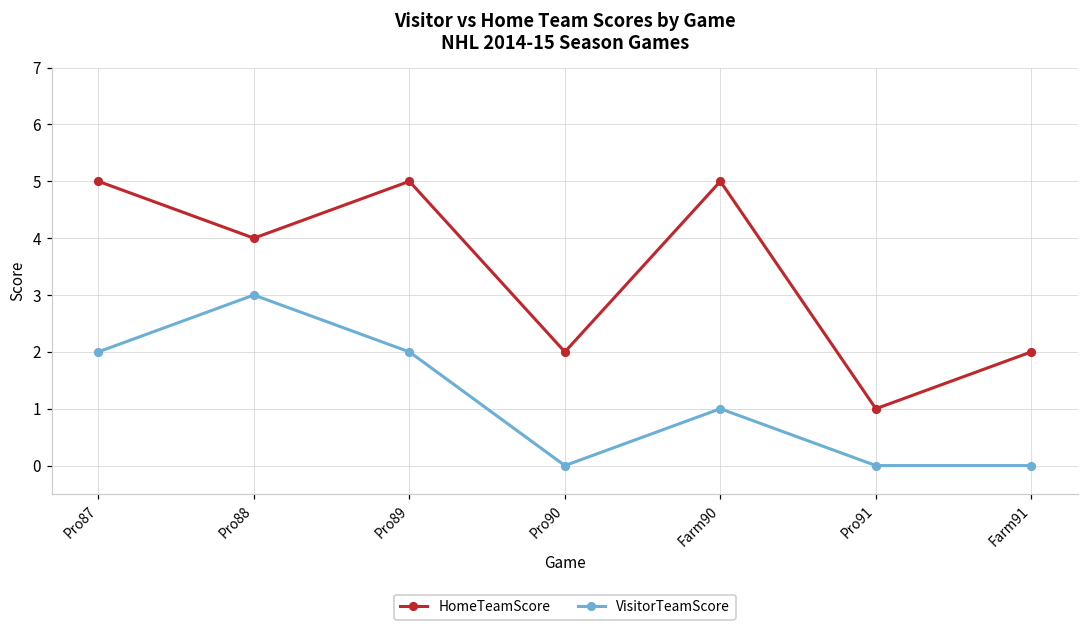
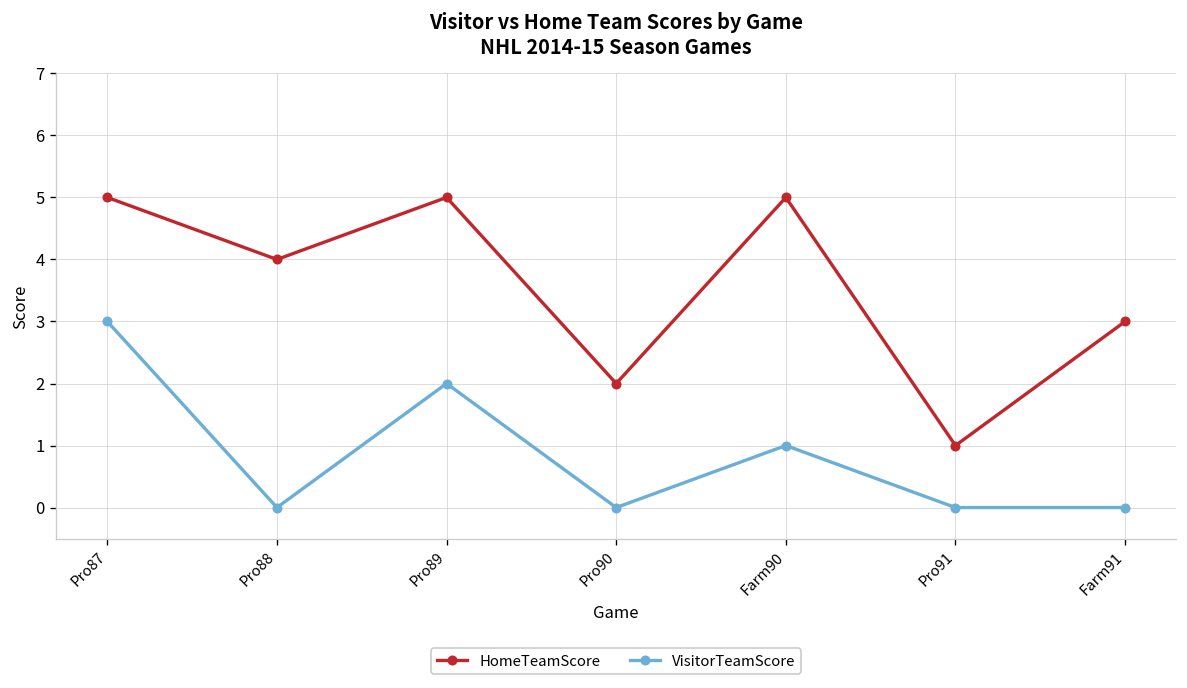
  {
    "HomeTeamScore": {
      "Pro87": 5,
      "Pro88": 4,
      "Pro89": 5,
      "Pro90": 2,
      "Farm90": 5,
      "Pro91": 1,
-     "Farm91": 2
+     "Farm91": 3
    },
    "VisitorTeamScore": {
-     "Pro87": 2,
-     "Pro88": 3,
+     "Pro87": 3,
+     "Pro88": 0,
      "Pro89": 2,
      "Pro90": 0,
      "Farm90": 1,
      "Pro91": 0,
      "Farm91": 0
    }
  }
